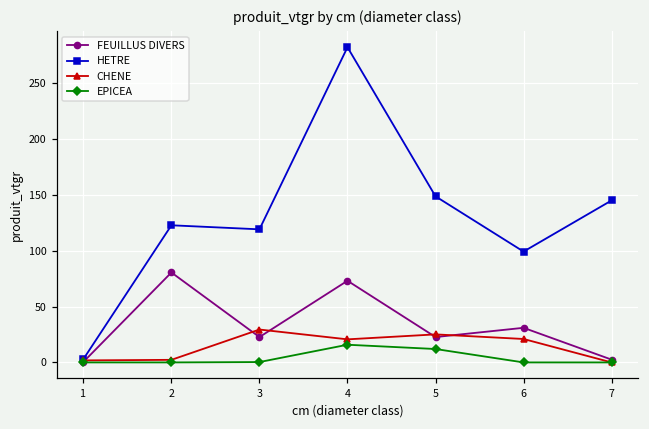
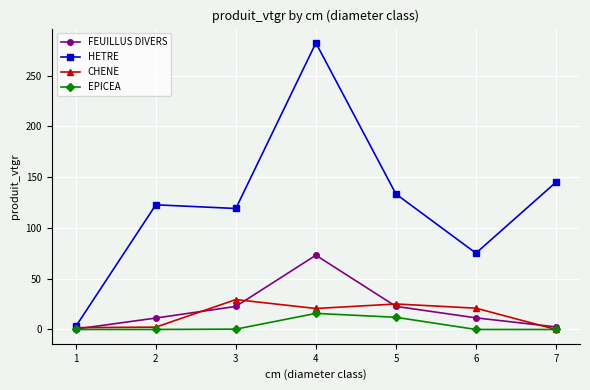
  {
    "FEUILLUS DIVERS": {
-     "2": 81,
+     "2": 11,
      "3": 23,
      "4": 73,
-     "6": 31,
+     "6": 11,
      "7": 3
    },
    "HETRE": {
      "2": 123,
      "3": 119,
      "4": 282,
-     "5": 149,
-     "6": 99,
+     "5": 133,
+     "6": 75,
      "7": 145
    },
    "CHENE": {
      "3": 29,
      "4": 21,
      "6": 21
    },
    "EPICEA": {
      "3": 0,
      "4": 16,
      "5": 12,
      "6": 0
    }
  }
